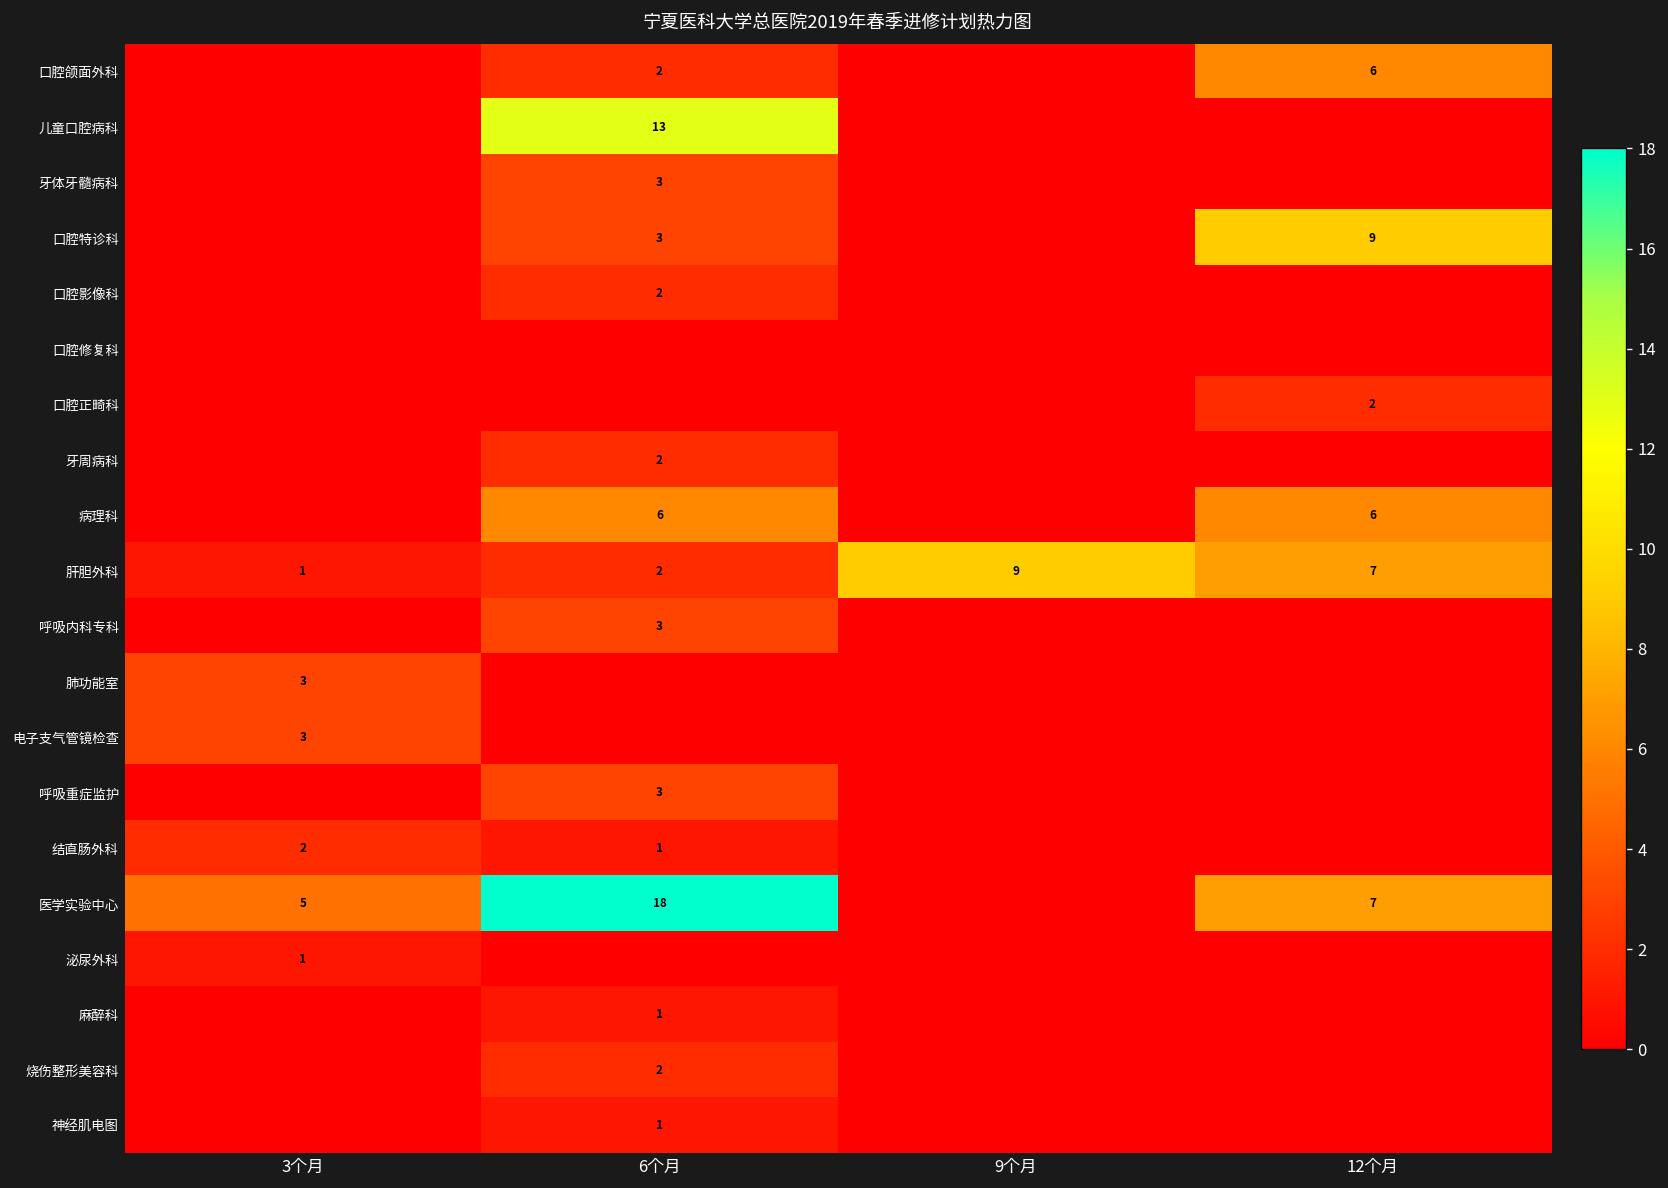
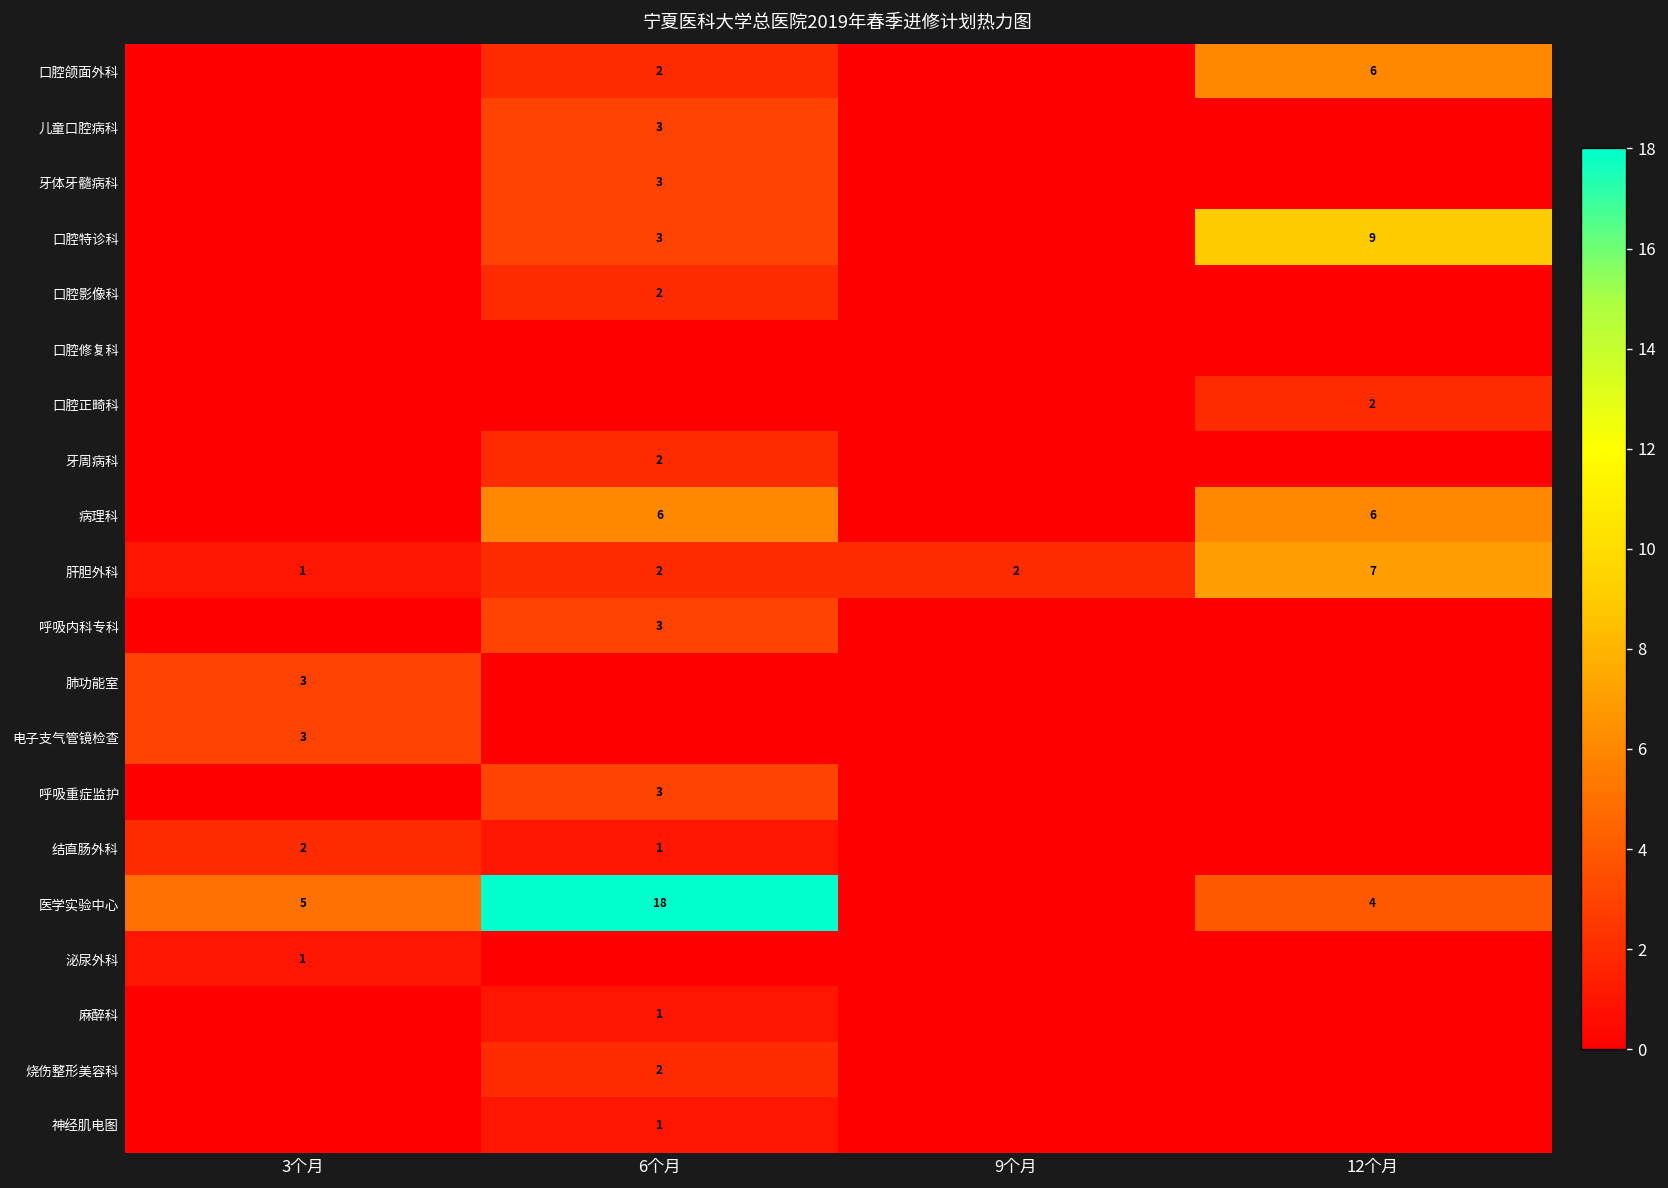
  {
    "口腔颌面外科": {
      "6个月": 2,
      "12个月": 6
    },
    "儿童口腔病科": {
-     "6个月": 13
+     "6个月": 3
    },
    "牙体牙髓病科": {
      "6个月": 3
    },
    "口腔特诊科": {
      "6个月": 3,
      "12个月": 9
    },
    "口腔影像科": {
      "6个月": 2
    },
    "口腔正畸科": {
      "12个月": 2
    },
    "牙周病科": {
      "6个月": 2
    },
    "病理科": {
      "6个月": 6,
      "12个月": 6
    },
    "肝胆外科": {
      "3个月": 1,
      "6个月": 2,
-     "9个月": 9,
+     "9个月": 2,
      "12个月": 7
    },
    "呼吸内科专科": {
      "6个月": 3
    },
    "肺功能室": {
      "3个月": 3
    },
    "电子支气管镜检查": {
      "3个月": 3
    },
    "呼吸重症监护": {
      "6个月": 3
    },
    "结直肠外科": {
      "3个月": 2,
      "6个月": 1
    },
    "医学实验中心": {
      "3个月": 5,
      "6个月": 18,
-     "12个月": 7
+     "12个月": 4
    },
    "泌尿外科": {
      "3个月": 1
    },
    "麻醉科": {
      "6个月": 1
    },
    "烧伤整形美容科": {
      "6个月": 2
    },
    "神经肌电图": {
      "6个月": 1
    }
  }
